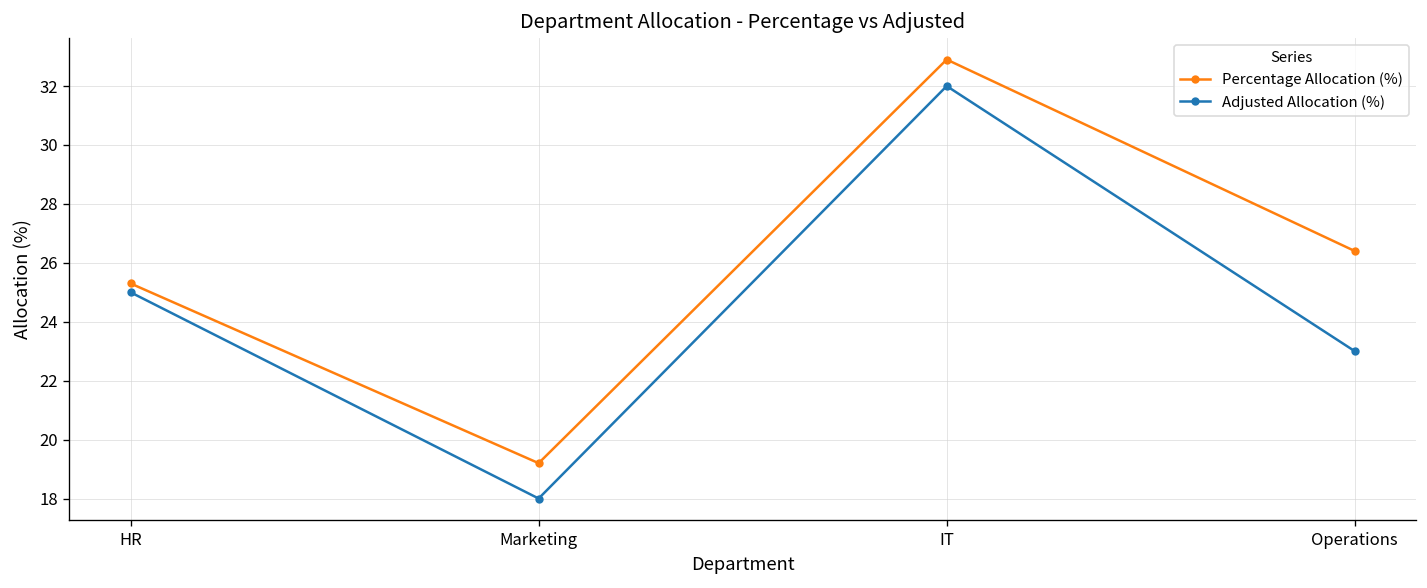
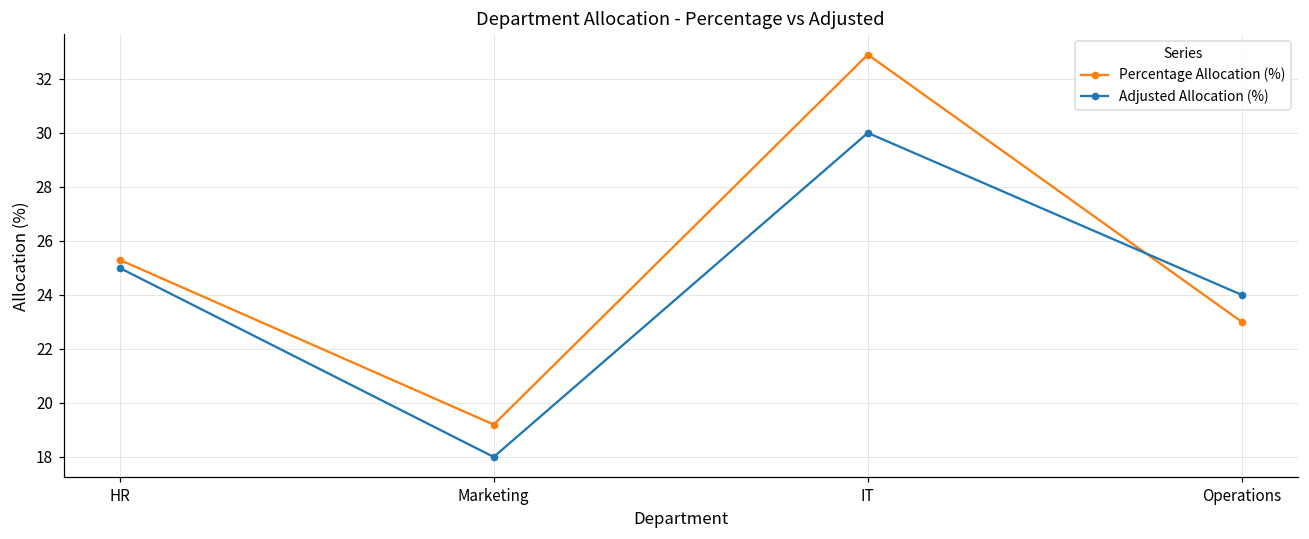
  {
    "Percentage Allocation (%)": {
      "HR": 25.3,
      "Marketing": 19.2,
      "IT": 32.9,
-     "Operations": 26.4
+     "Operations": 23.0
    },
    "Adjusted Allocation (%)": {
      "HR": 25,
      "Marketing": 18,
-     "IT": 32,
-     "Operations": 23
+     "IT": 30,
+     "Operations": 24
    }
  }
